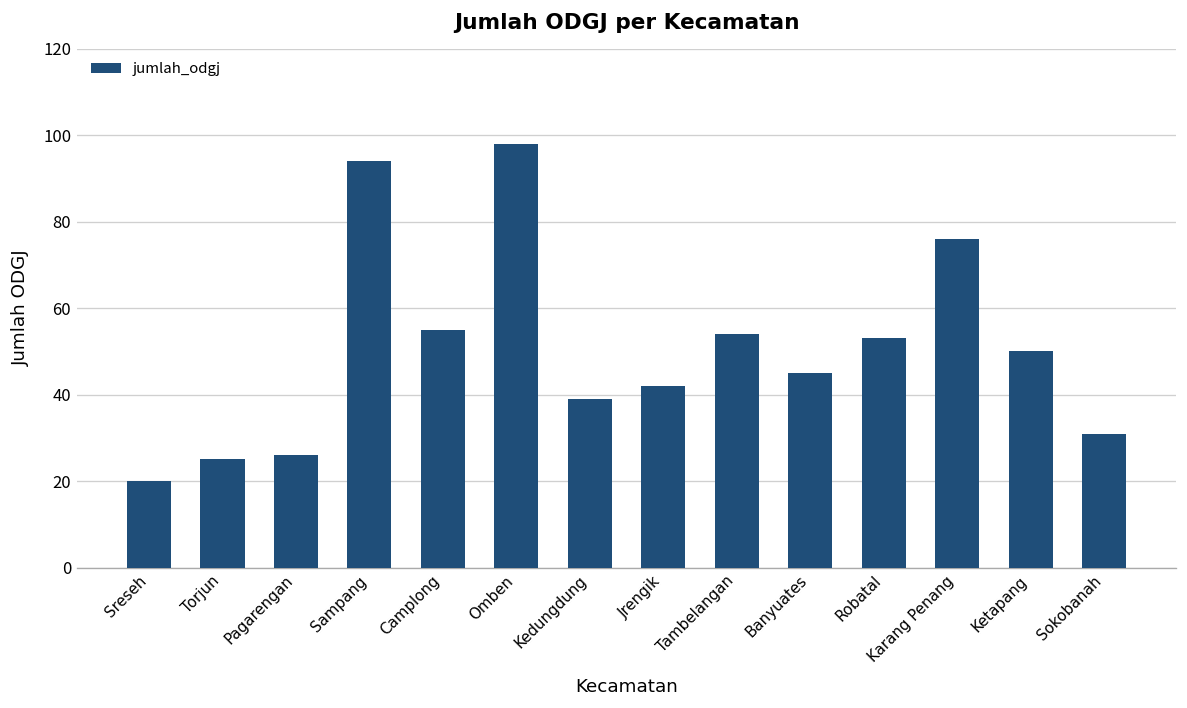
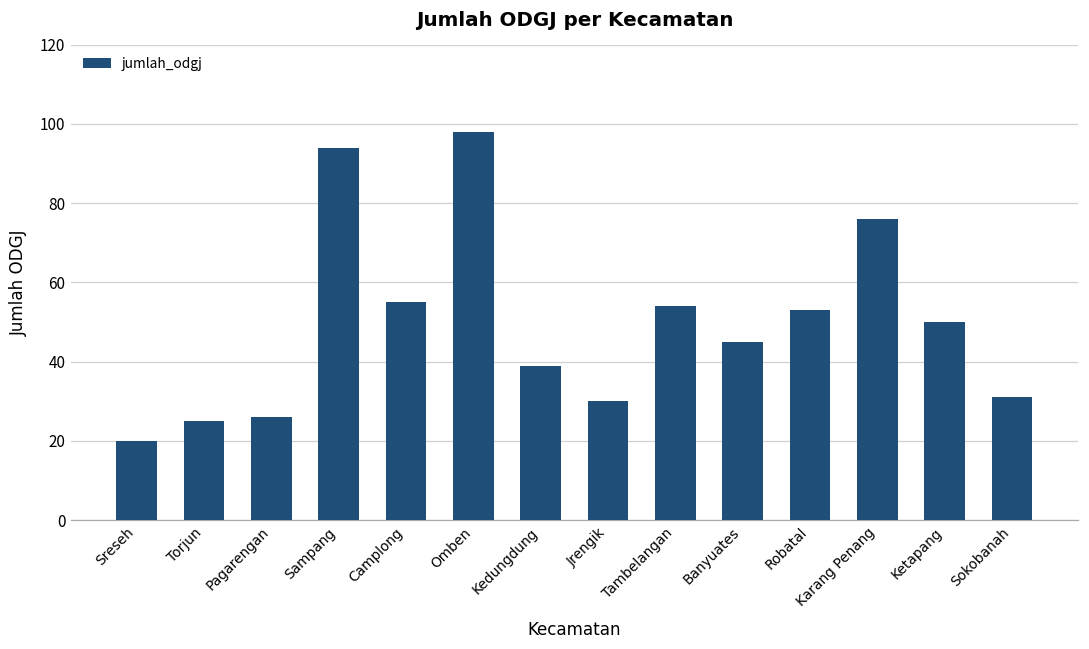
  {
    "Sreseh": 20,
    "Torjun": 25,
    "Pagarengan": 26,
    "Sampang": 94,
    "Camplong": 55,
    "Omben": 98,
    "Kedungdung": 39,
-   "Jrengik": 42,
+   "Jrengik": 30,
    "Tambelangan": 54,
    "Banyuates": 45,
    "Robatal": 53,
    "Karang Penang": 76,
    "Ketapang": 50,
    "Sokobanah": 31
  }
